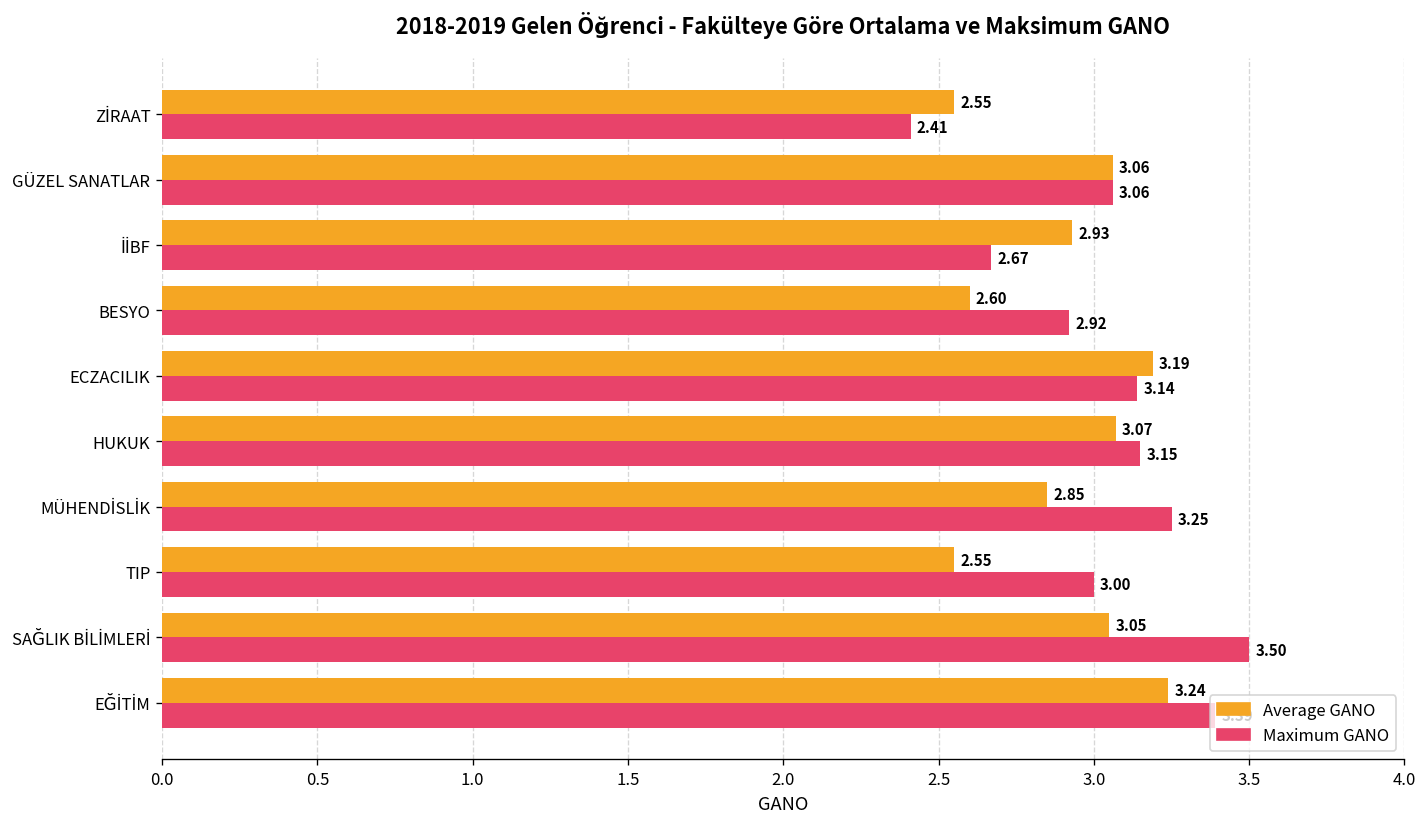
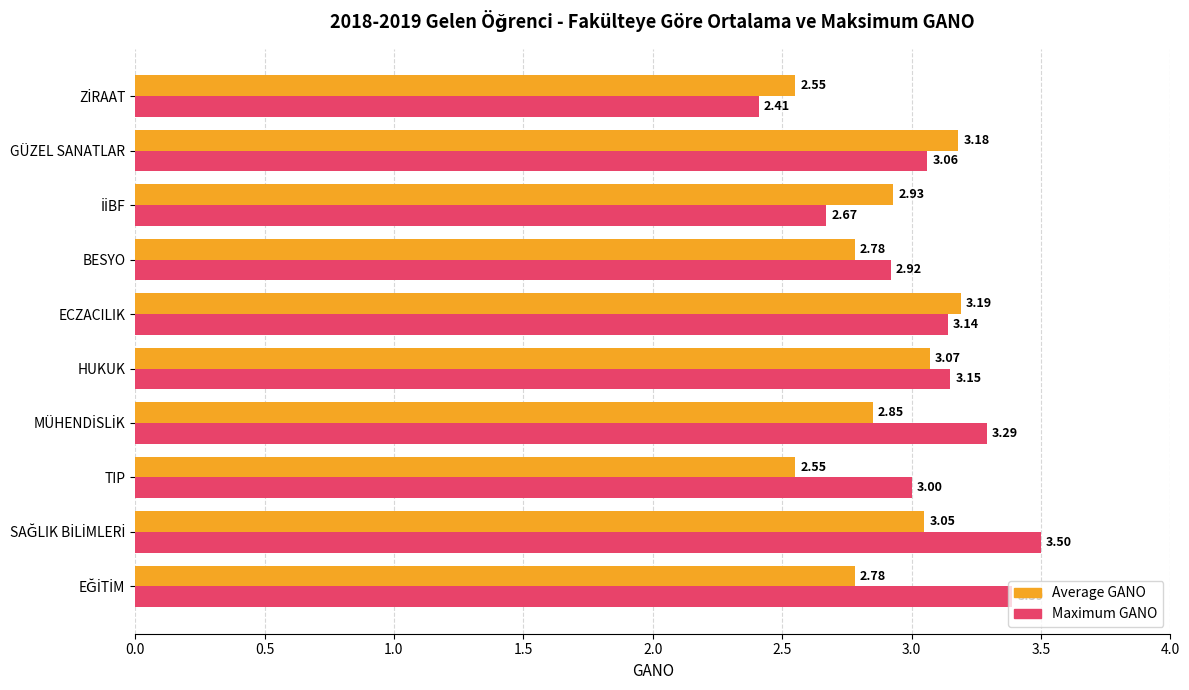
  {
    "Average GANO": {
      "ZİRAAT": 2.55,
-     "GÜZEL SANATLAR": 3.06,
+     "GÜZEL SANATLAR": 3.18,
      "İİBF": 2.93,
-     "BESYO": 2.60,
+     "BESYO": 2.78,
      "ECZACILIK": 3.19,
      "HUKUK": 3.07,
      "MÜHENDİSLİK": 2.85,
      "TIP": 2.55,
      "SAĞLIK BİLİMLERİ": 3.05,
-     "EĞİTİM": 3.24
+     "EĞİTİM": 2.78
    },
    "Maximum GANO": {
      "ZİRAAT": 2.41,
      "GÜZEL SANATLAR": 3.06,
      "İİBF": 2.67,
      "BESYO": 2.92,
      "ECZACILIK": 3.14,
      "HUKUK": 3.15,
-     "MÜHENDİSLİK": 3.25,
+     "MÜHENDİSLİK": 3.29,
      "TIP": 3.00,
      "SAĞLIK BİLİMLERİ": 3.50
    }
  }
